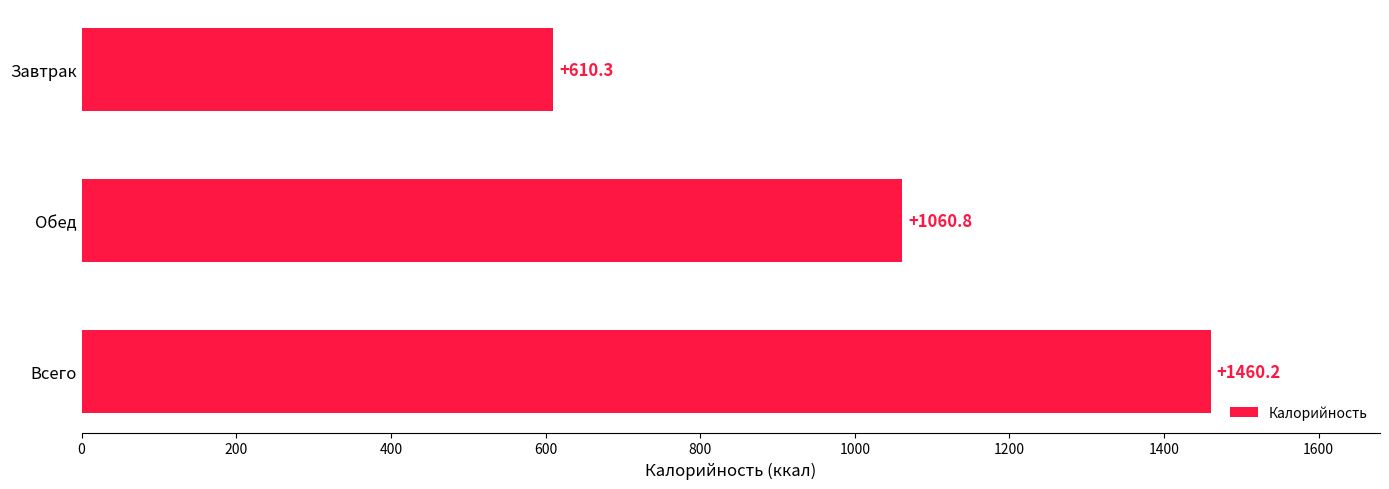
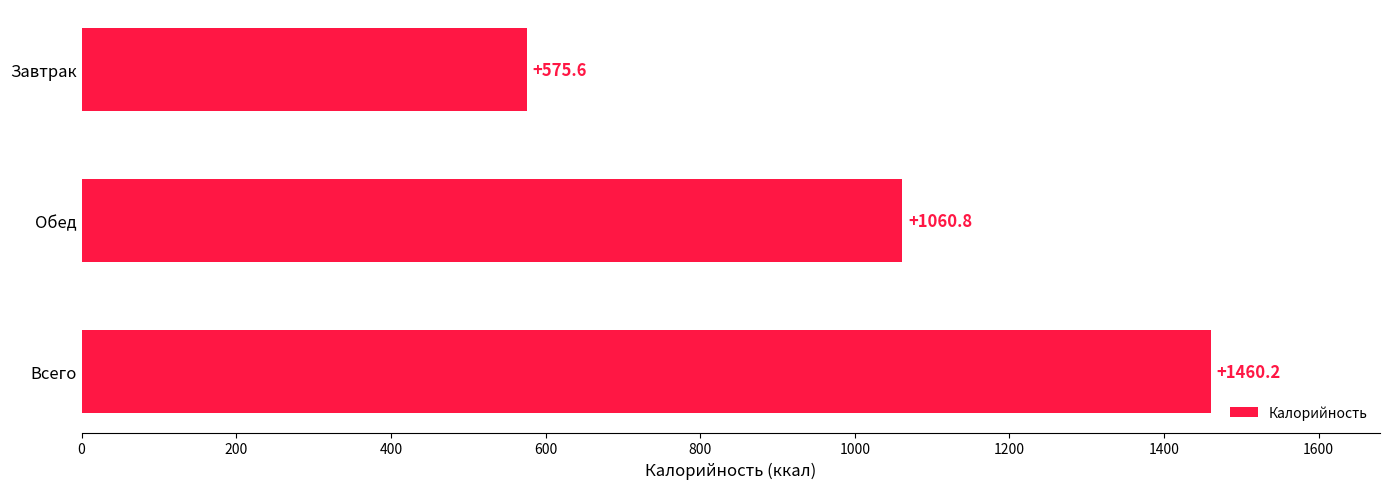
  {
-   "Завтрак": "+610.3",
+   "Завтрак": "+575.6",
    "Обед": "+1060.8",
    "Всего": "+1460.2"
  }
